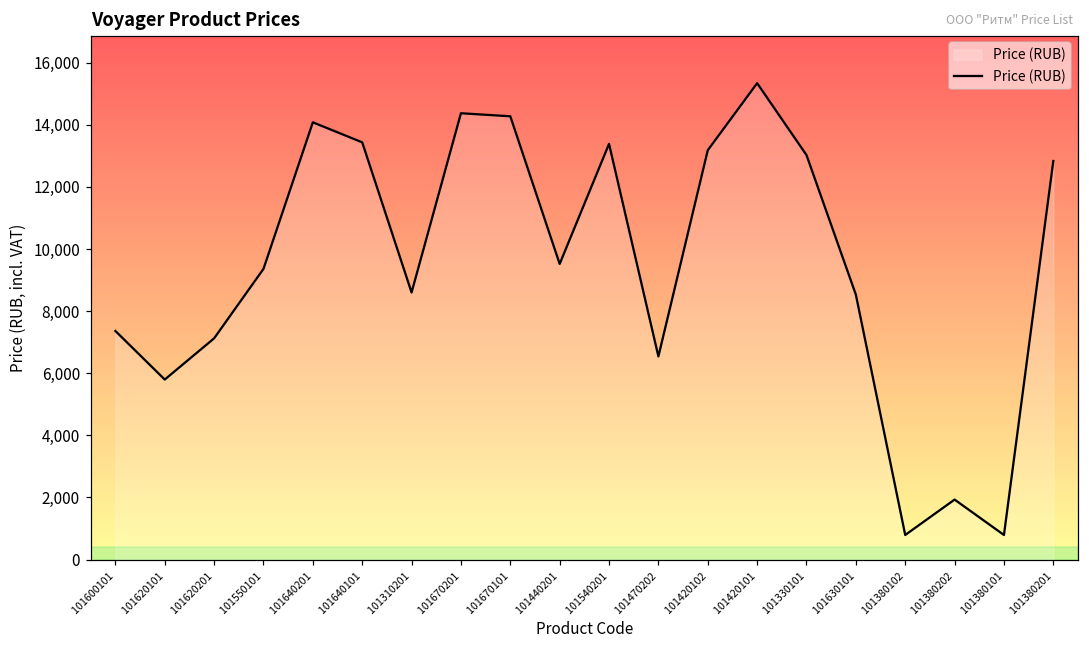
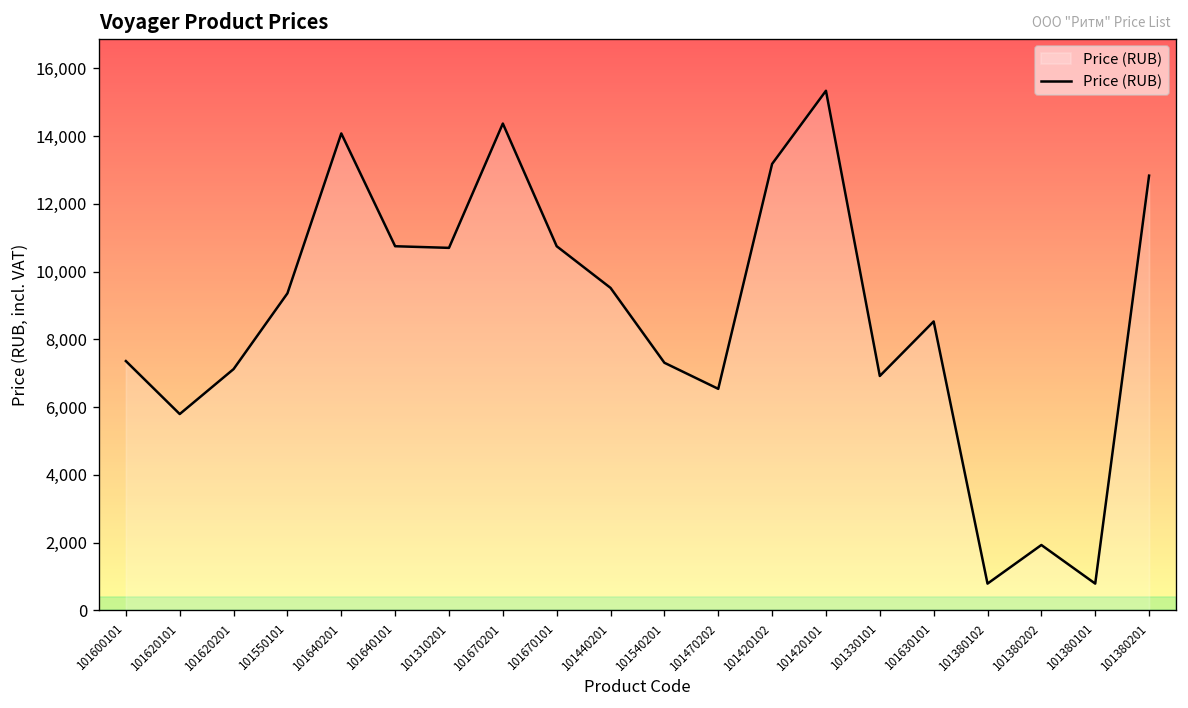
  {
    "101600101": "7,400",
    "101620101": "5,800",
    "101620201": "7,100",
    "101550101": "9,400",
    "101640201": "14,100",
-   "101640101": "13,400",
-   "101310201": "8,600",
+   "101640101": "10,800",
+   "101310201": "10,700",
    "101670201": "14,400",
-   "101670101": "14,300",
+   "101670101": "10,800",
    "101440201": "9,500",
-   "101540201": "13,400",
+   "101540201": "7,300",
    "101470202": "6,500",
    "101420102": "13,200",
    "101420101": "15,300",
-   "101330101": "13,000",
+   "101330101": "6,900",
    "101630101": "8,500",
    "101380102": "800",
    "101380202": "1,900",
    "101380101": "800",
    "101380201": "12,800"
  }
